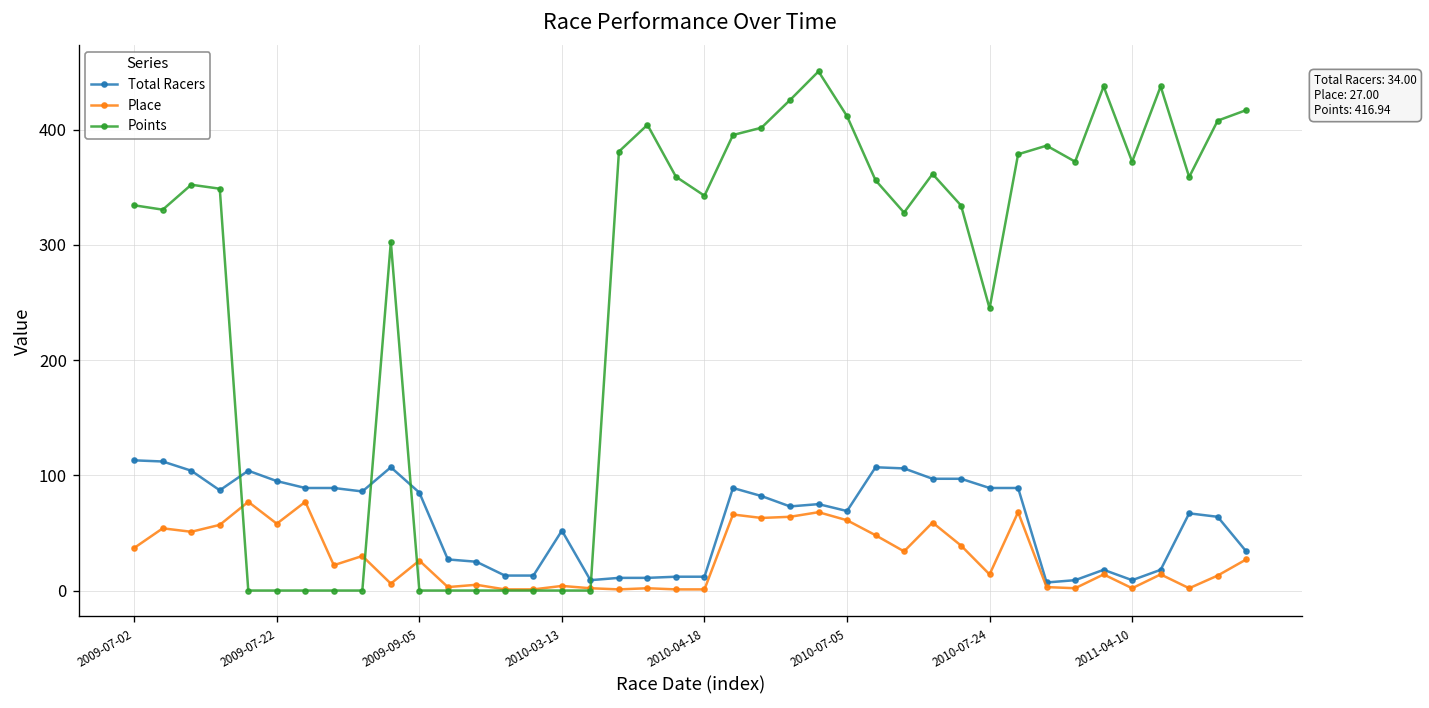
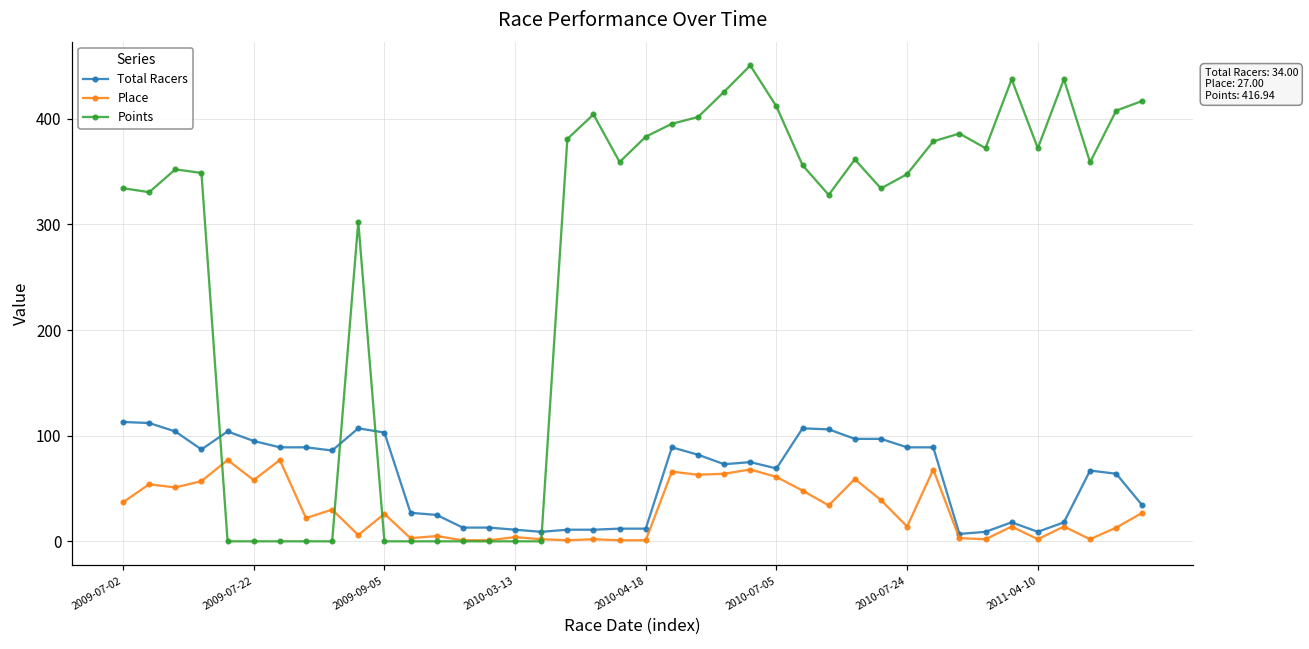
  {
    "Total Racers": {
      "2009-07-02": 110,
      "2009-07-22": 100,
-     "2009-09-05": 90,
-     "2010-03-13": 50,
+     "2009-09-05": 100,
+     "2010-03-13": 10,
      "2010-04-18": 10,
      "2010-07-24": 90
    },
    "Place": {
      "2009-07-02": 40,
      "2009-07-22": 60,
      "2009-09-05": 30,
      "2010-03-13": 0,
      "2010-04-18": 0,
      "2010-07-24": 10
    },
    "Points": {
      "2009-07-02": 330,
      "2009-07-22": 0,
      "2009-09-05": 0,
      "2010-03-13": 0,
-     "2010-04-18": 340,
-     "2010-07-24": 240
+     "2010-04-18": 380,
+     "2010-07-24": 350
    }
  }
